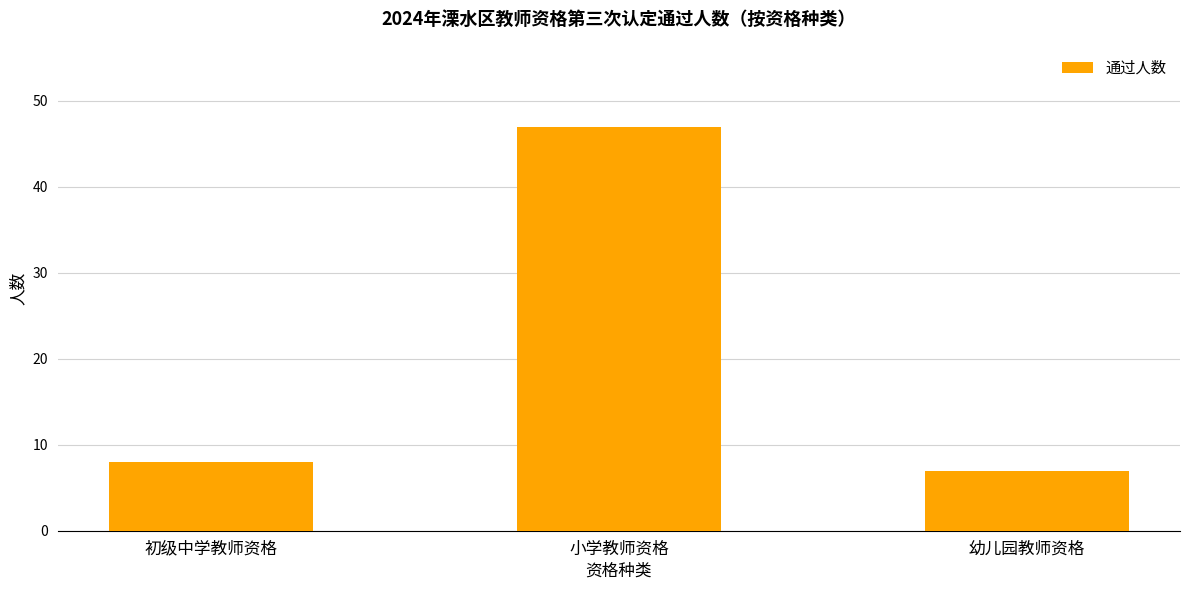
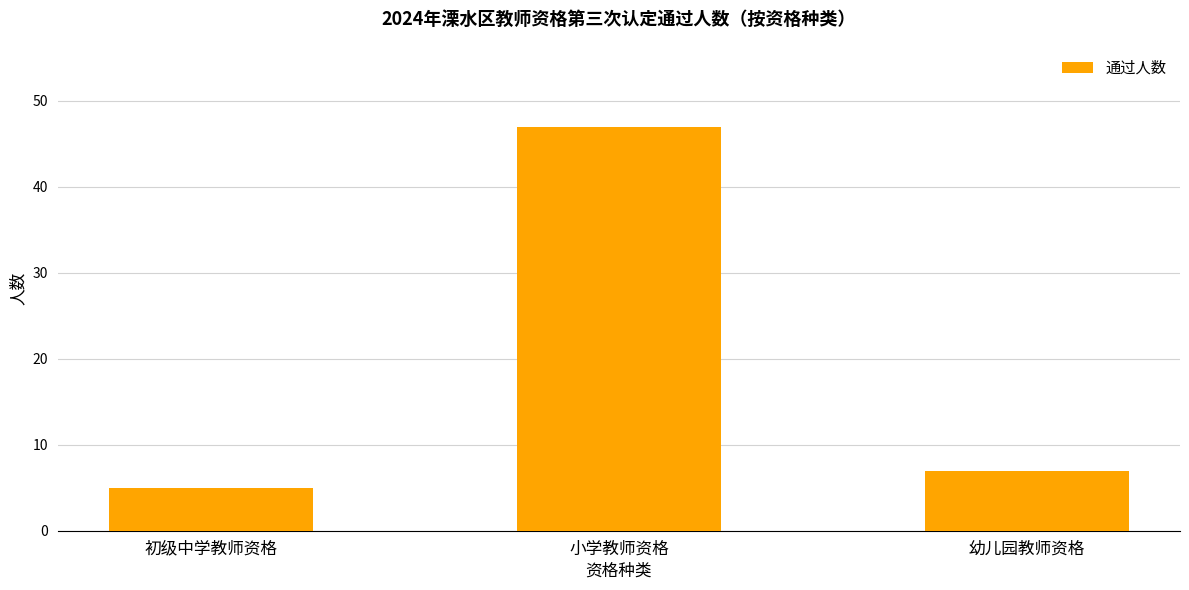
  {
-   "初级中学教师资格": 8,
+   "初级中学教师资格": 5,
    "小学教师资格": 47,
    "幼儿园教师资格": 7
  }
